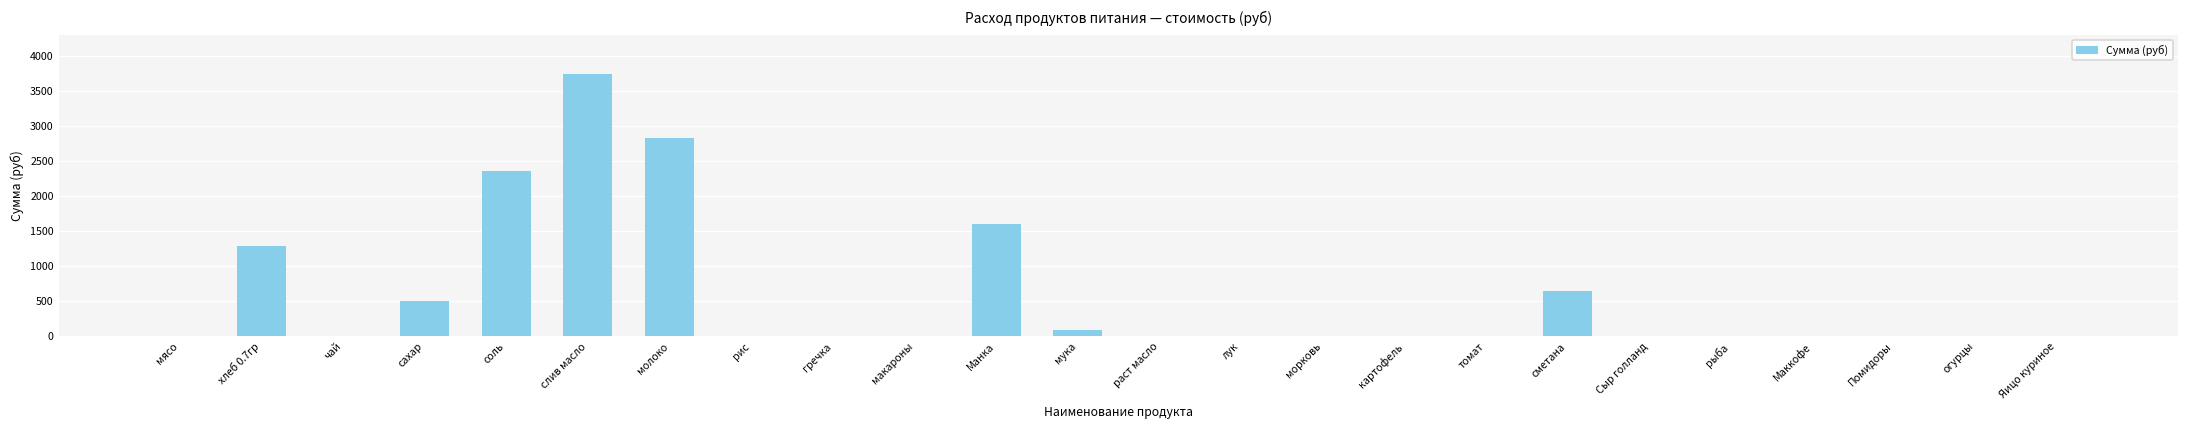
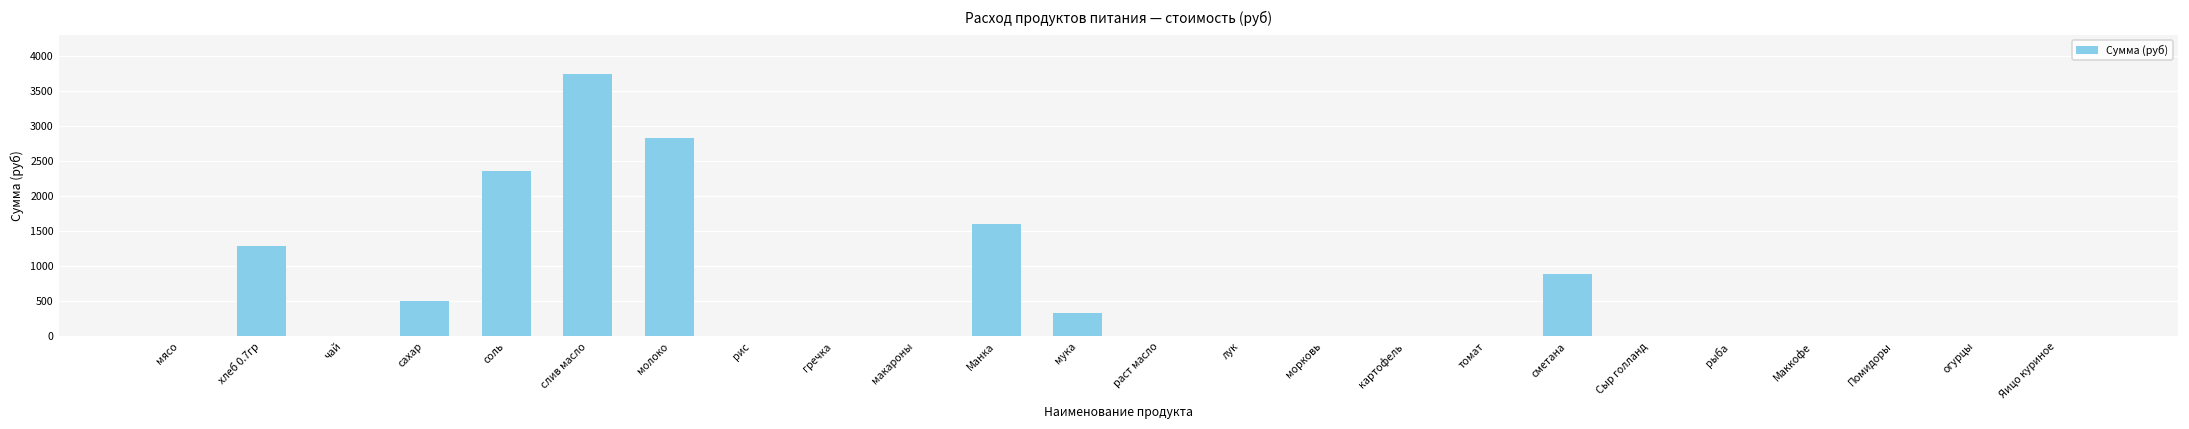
  {
    "мясо": 0,
    "хлеб 0.7гр": 1300,
    "чай": 0,
    "сахар": 500,
    "соль": 2400,
    "слив масло": 3700,
    "молоко": 2800,
    "рис": 0,
    "гречка": 0,
    "макароны": 0,
    "Манка": 1600,
-   "мука": 100,
+   "мука": 300,
    "раст масло": 0,
    "лук": 0,
    "морковь": 0,
    "картофель": 0,
    "томат": 0,
-   "сметана": 600,
+   "сметана": 900,
    "Сыр голланд": 0,
    "рыба": 0,
    "Маккофе": 0,
    "Помидоры": 0,
    "огурцы": 0,
    "Яицо куриное": 0
  }
